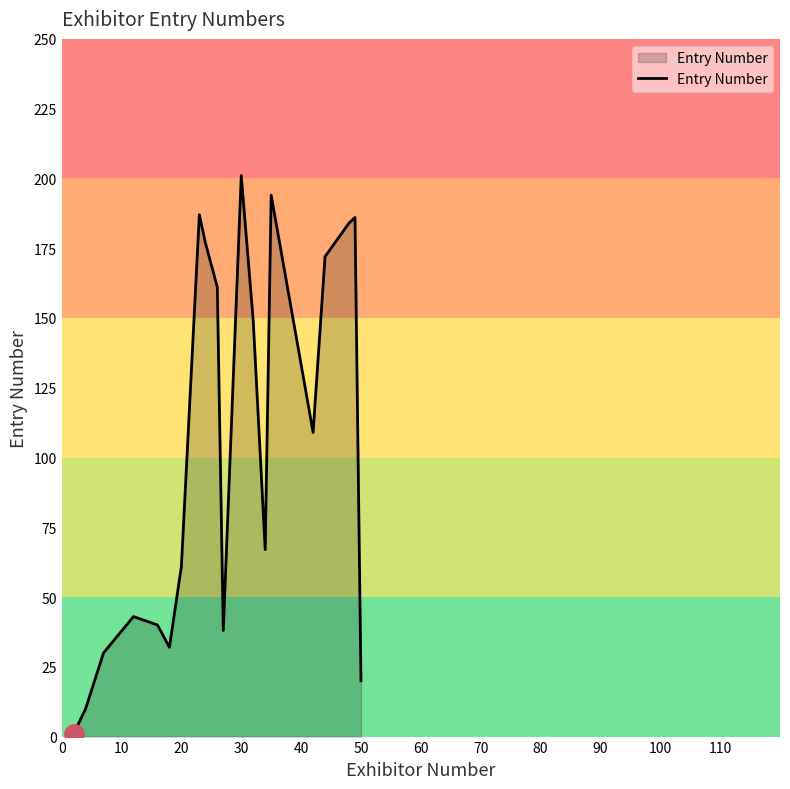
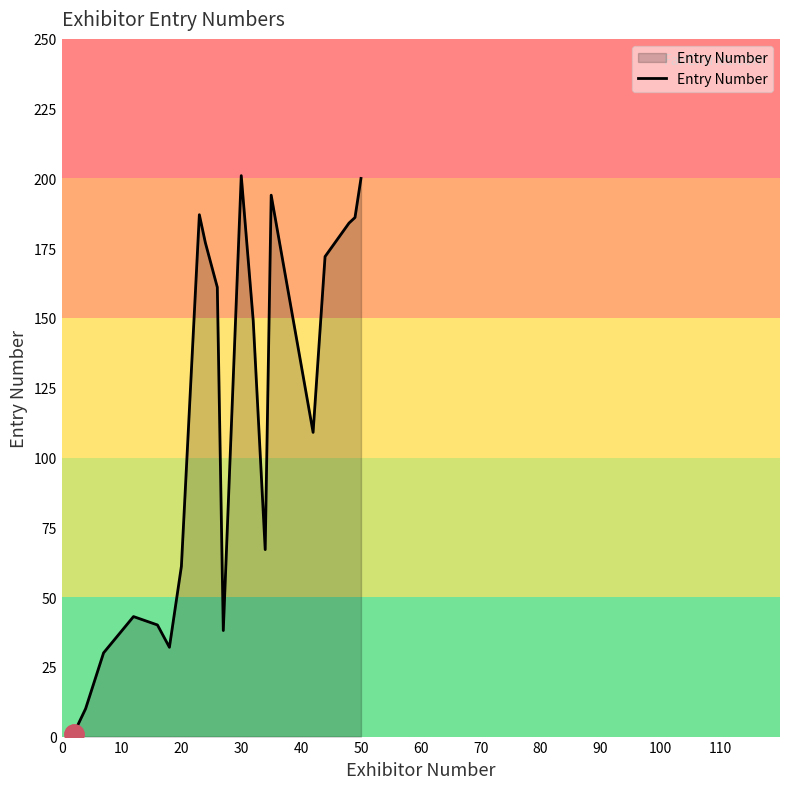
  {
    "Entry Number": {
      "20": 61,
      "30": 201,
-     "50": 20
+     "50": 200
    }
  }
